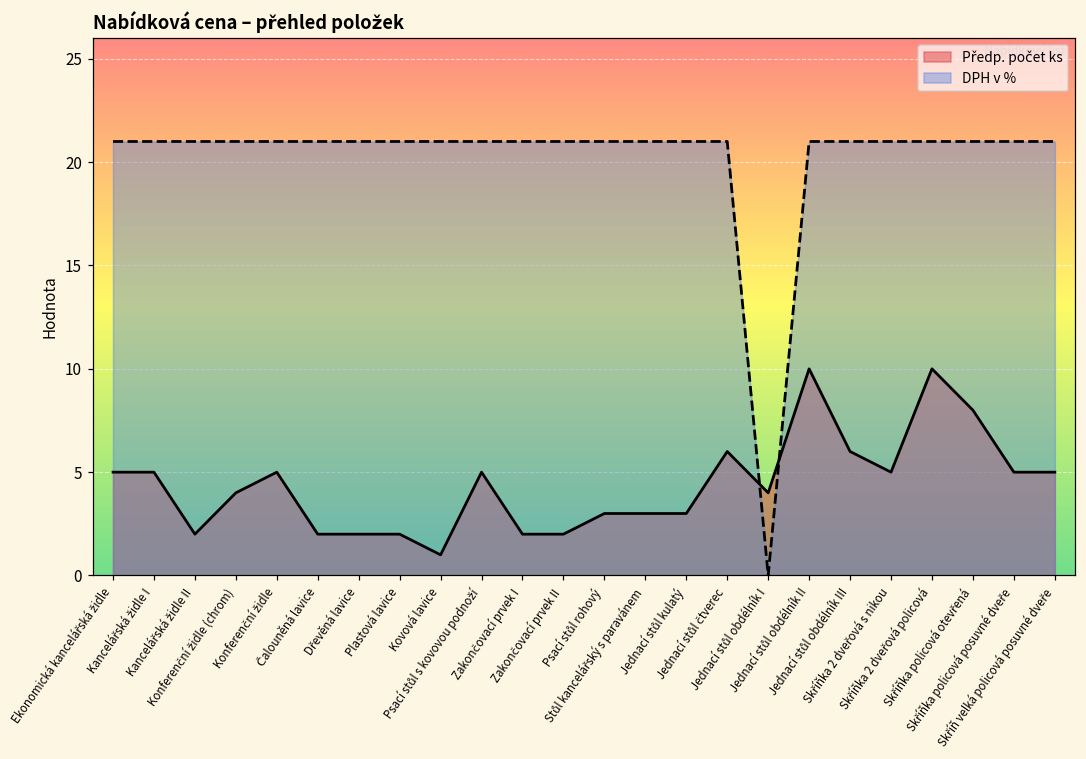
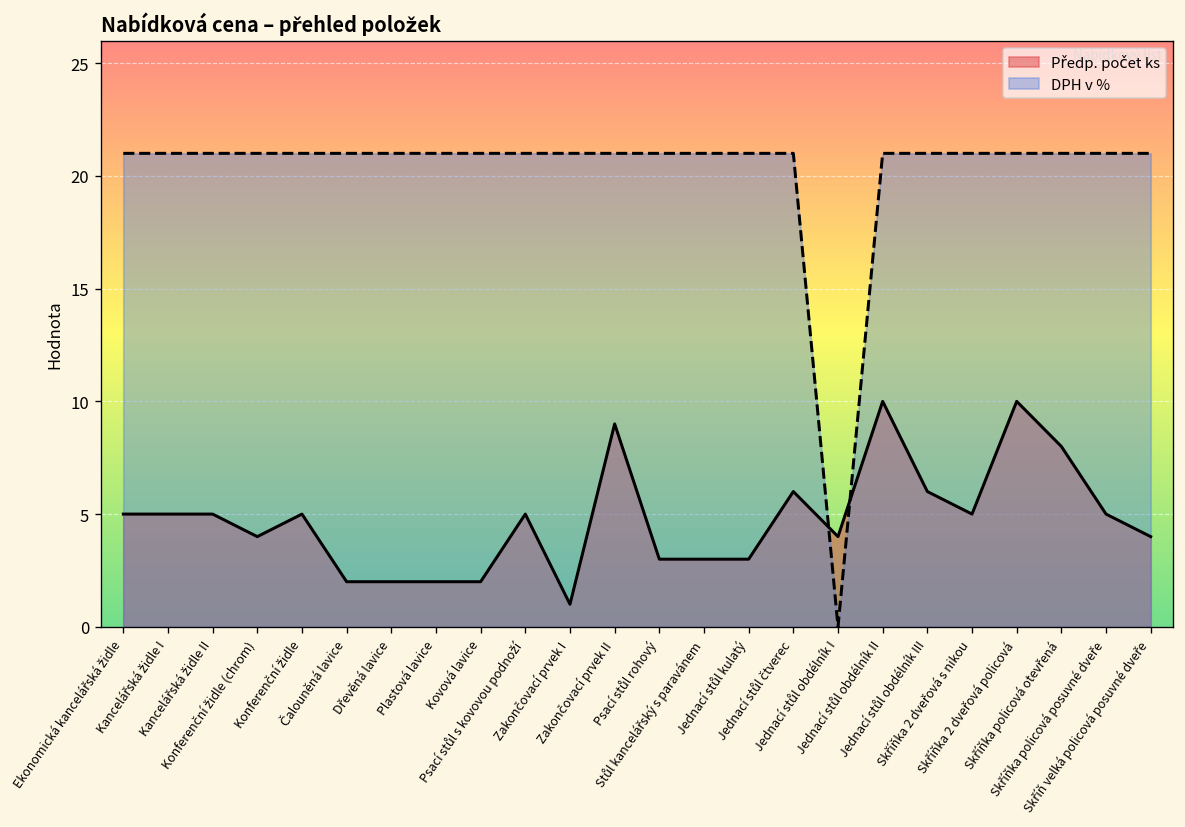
  {
    "Předp. počet ks": {
      "Ekonomická kancelářská židle": 5,
      "Kancelářská židle I": 5,
-     "Kancelářská židle II": 2,
+     "Kancelářská židle II": 5,
      "Konferenční židle (chrom)": 4,
      "Konferenční židle": 5,
      "Čalouněná lavice": 2,
      "Dřevěná lavice": 2,
      "Plastová lavice": 2,
-     "Kovová lavice": 1,
+     "Kovová lavice": 2,
      "Psací stůl s kovovou podnoží": 5,
-     "Zakončovací prvek I": 2,
-     "Zakončovací prvek II": 2,
+     "Zakončovací prvek I": 1,
+     "Zakončovací prvek II": 9,
      "Psací stůl rohový": 3,
      "Stůl kancelářský s paravánem": 3,
      "Jednací stůl kulatý": 3,
      "Jednací stůl čtverec": 6,
      "Jednací stůl obdélník I": 4,
      "Jednací stůl obdélník II": 10,
      "Jednací stůl obdélník III": 6,
      "Skříňka 2 dveřová s nikou": 5,
      "Skříňka 2 dveřová policová": 10,
      "Skříňka policová otevřená": 8,
      "Skříňka policová posuvné dveře": 5,
-     "Skříň velká policová posuvné dveře": 5
+     "Skříň velká policová posuvné dveře": 4
    },
    "DPH v %": {
      "Ekonomická kancelářská židle": 21,
      "Kancelářská židle I": 21,
      "Kancelářská židle II": 21,
      "Konferenční židle (chrom)": 21,
      "Konferenční židle": 21,
      "Čalouněná lavice": 21,
      "Dřevěná lavice": 21,
      "Plastová lavice": 21,
      "Kovová lavice": 21,
      "Psací stůl s kovovou podnoží": 21,
      "Zakončovací prvek I": 21,
      "Zakončovací prvek II": 21,
      "Psací stůl rohový": 21,
      "Stůl kancelářský s paravánem": 21,
      "Jednací stůl kulatý": 21,
      "Jednací stůl čtverec": 21,
      "Jednací stůl obdélník I": 0,
      "Jednací stůl obdélník II": 21,
      "Jednací stůl obdélník III": 21,
      "Skříňka 2 dveřová s nikou": 21,
      "Skříňka 2 dveřová policová": 21,
      "Skříňka policová otevřená": 21,
      "Skříňka policová posuvné dveře": 21,
      "Skříň velká policová posuvné dveře": 21
    }
  }
